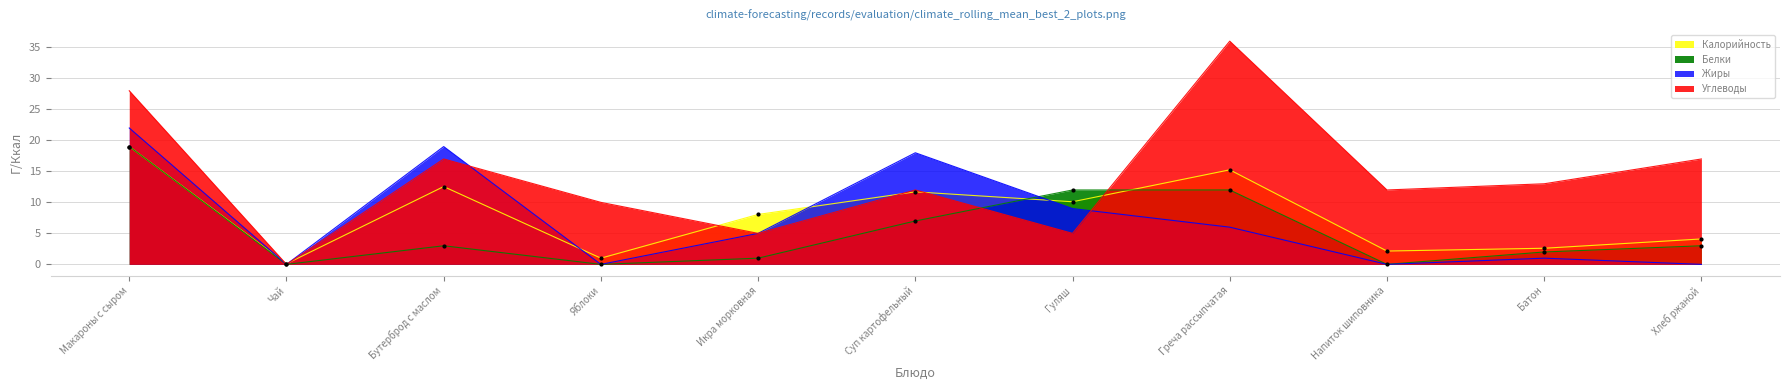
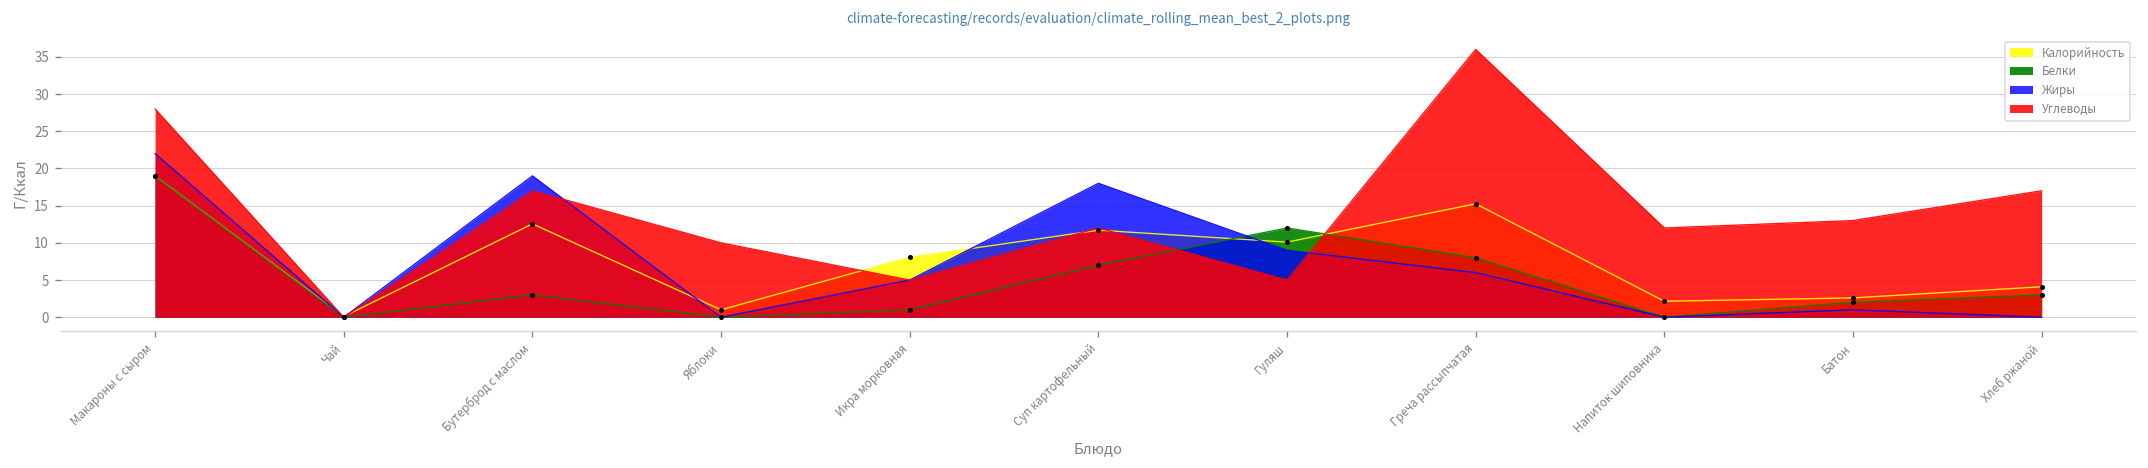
  {
    "Калорийность": {
      "Бутерброд с маслом": 13,
      "Яблоки": 1,
      "Икра морковная": 8,
      "Гуляш": 10,
      "Греча рассыпчатая": 15,
      "Напиток шиповника": 2,
      "Батон": 3,
      "Хлеб ржаной": 4
    },
    "Белки": {
      "Бутерброд с маслом": 3,
      "Икра морковная": 1,
      "Суп картофельный": 7,
      "Гуляш": 12,
-     "Греча рассыпчатая": 12,
+     "Греча рассыпчатая": 8,
      "Батон": 2,
      "Хлеб ржаной": 3
    },
    "Жиры": {
      "Макароны с сыром": 22,
      "Бутерброд с маслом": 19,
      "Суп картофельный": 18,
      "Гуляш": 9,
      "Греча рассыпчатая": 6,
      "Батон": 1,
      "Хлеб ржаной": 0
    },
    "Углеводы": {
      "Макароны с сыром": 28,
      "Бутерброд с маслом": 17,
      "Яблоки": 10,
      "Гуляш": 5,
      "Греча рассыпчатая": 36,
      "Напиток шиповника": 12,
      "Батон": 13,
      "Хлеб ржаной": 17
    }
  }
